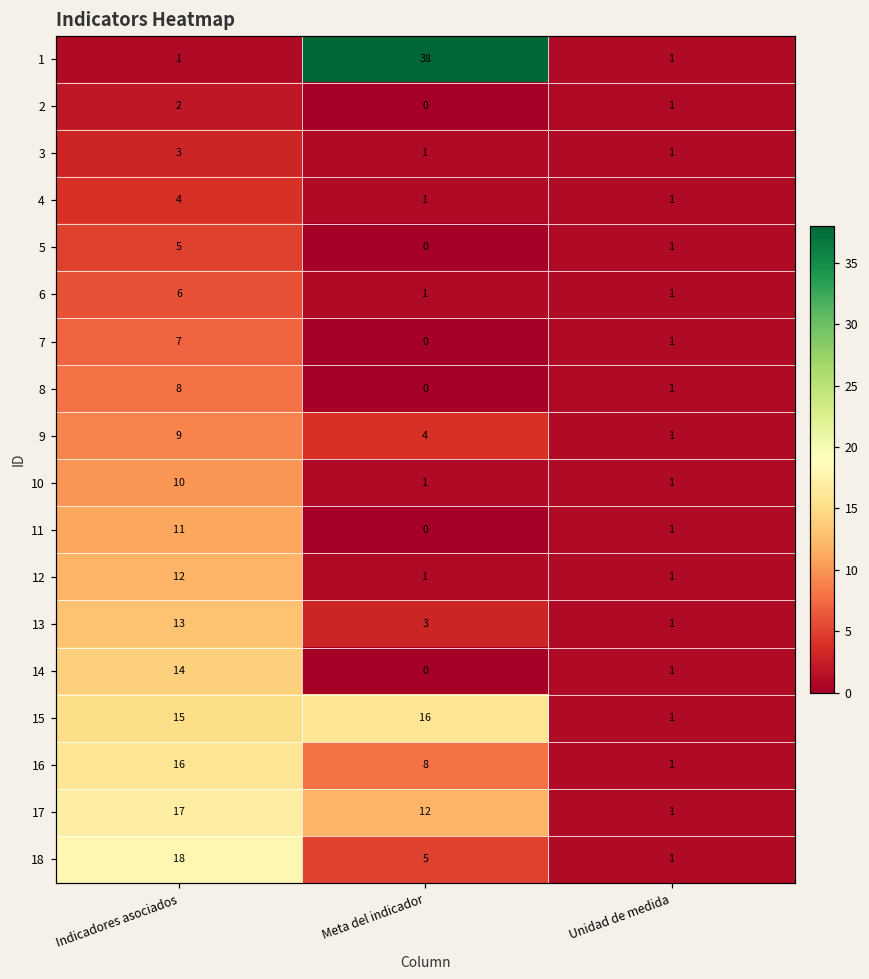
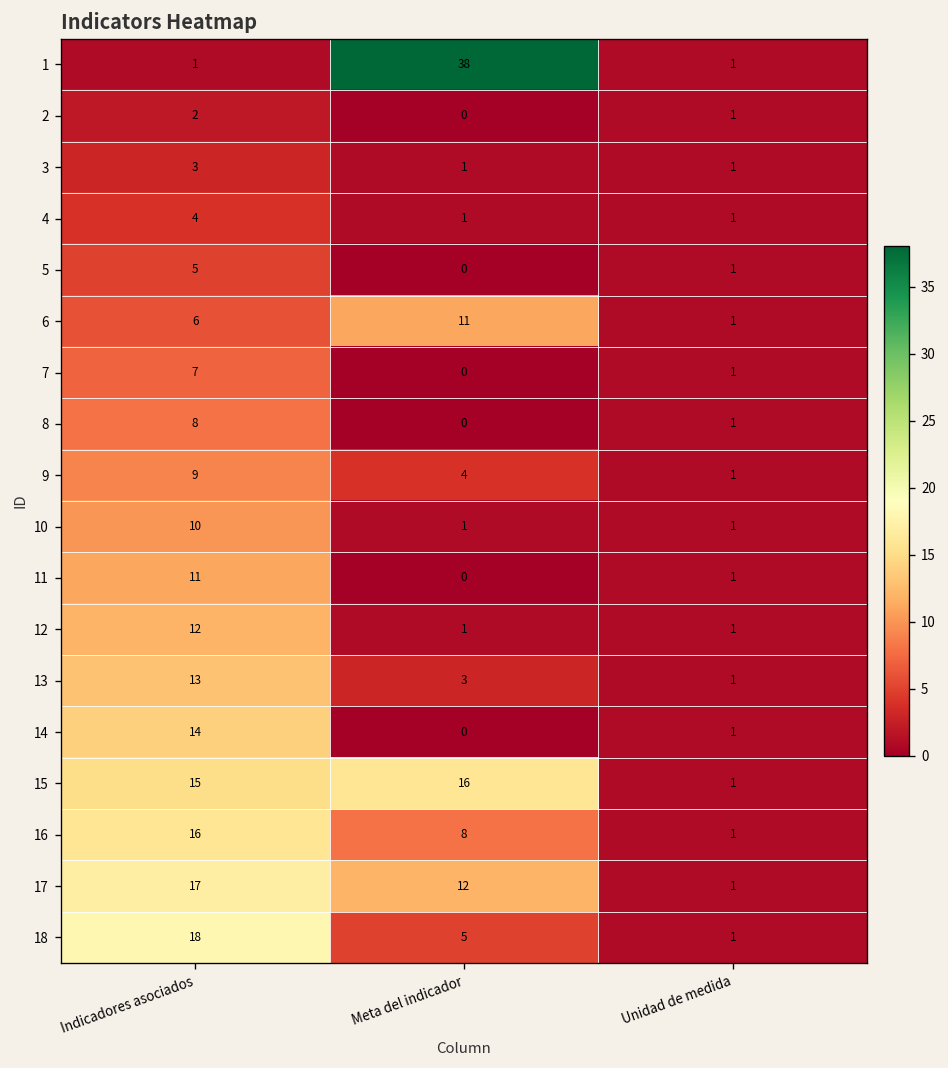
  {
    "1": {
      "Indicadores asociados": 1,
      "Meta del indicador": 38,
      "Unidad de medida": 1
    },
    "2": {
      "Indicadores asociados": 2,
      "Meta del indicador": 0,
      "Unidad de medida": 1
    },
    "3": {
      "Indicadores asociados": 3,
      "Meta del indicador": 1,
      "Unidad de medida": 1
    },
    "4": {
      "Indicadores asociados": 4,
      "Meta del indicador": 1,
      "Unidad de medida": 1
    },
    "5": {
      "Indicadores asociados": 5,
      "Meta del indicador": 0,
      "Unidad de medida": 1
    },
    "6": {
      "Indicadores asociados": 6,
-     "Meta del indicador": 1,
+     "Meta del indicador": 11,
      "Unidad de medida": 1
    },
    "7": {
      "Indicadores asociados": 7,
      "Meta del indicador": 0,
      "Unidad de medida": 1
    },
    "8": {
      "Indicadores asociados": 8,
      "Meta del indicador": 0,
      "Unidad de medida": 1
    },
    "9": {
      "Indicadores asociados": 9,
      "Meta del indicador": 4,
      "Unidad de medida": 1
    },
    "10": {
      "Indicadores asociados": 10,
      "Meta del indicador": 1,
      "Unidad de medida": 1
    },
    "11": {
      "Indicadores asociados": 11,
      "Meta del indicador": 0,
      "Unidad de medida": 1
    },
    "12": {
      "Indicadores asociados": 12,
      "Meta del indicador": 1,
      "Unidad de medida": 1
    },
    "13": {
      "Indicadores asociados": 13,
      "Meta del indicador": 3,
      "Unidad de medida": 1
    },
    "14": {
      "Indicadores asociados": 14,
      "Meta del indicador": 0,
      "Unidad de medida": 1
    },
    "15": {
      "Indicadores asociados": 15,
      "Meta del indicador": 16,
      "Unidad de medida": 1
    },
    "16": {
      "Indicadores asociados": 16,
      "Meta del indicador": 8,
      "Unidad de medida": 1
    },
    "17": {
      "Indicadores asociados": 17,
      "Meta del indicador": 12,
      "Unidad de medida": 1
    },
    "18": {
      "Indicadores asociados": 18,
      "Meta del indicador": 5,
      "Unidad de medida": 1
    }
  }
